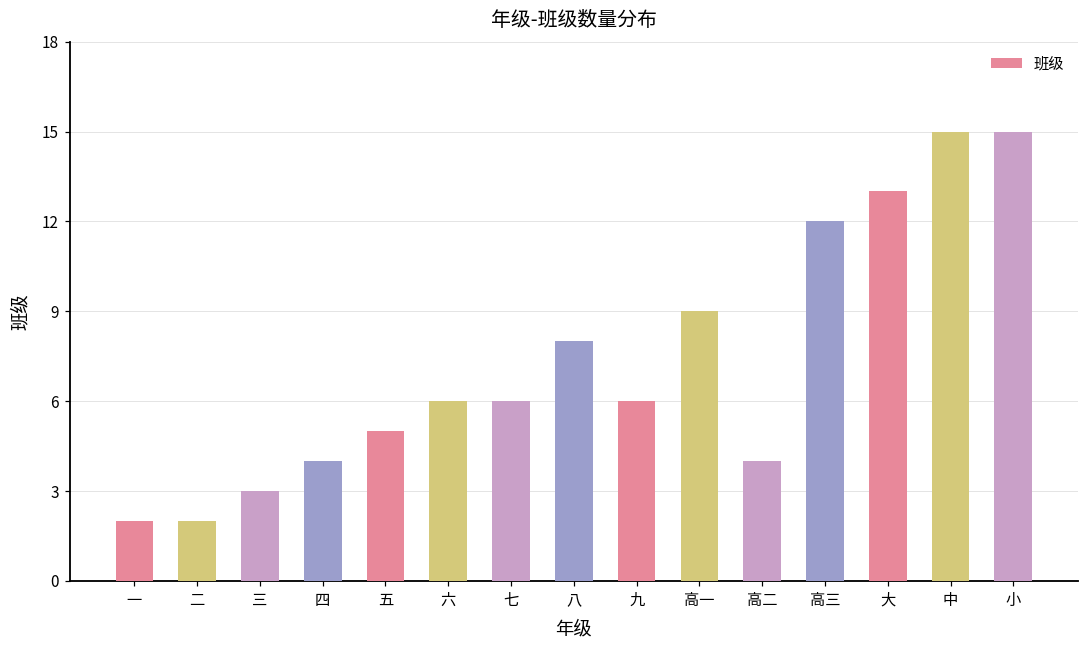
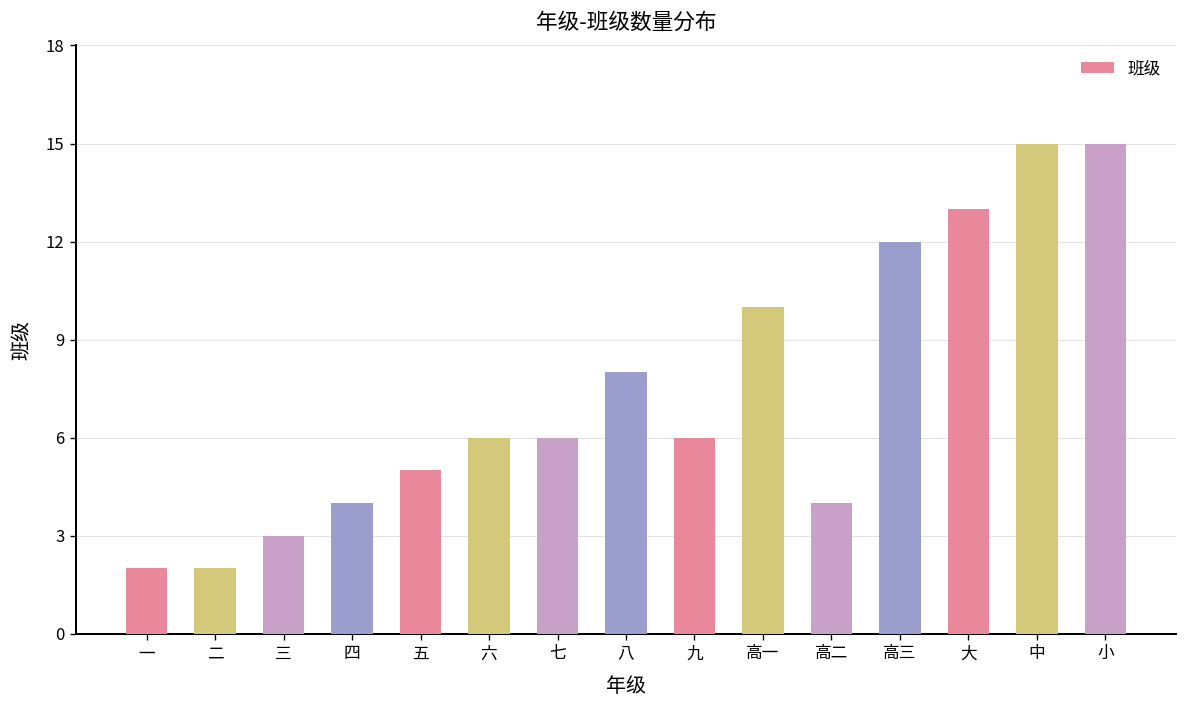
  {
    "一": 2,
    "二": 2,
    "三": 3,
    "四": 4,
    "五": 5,
    "六": 6,
    "七": 6,
    "八": 8,
    "九": 6,
-   "高一": 9,
+   "高一": 10,
    "高二": 4,
    "高三": 12,
    "大": 13,
    "中": 15,
    "小": 15
  }
